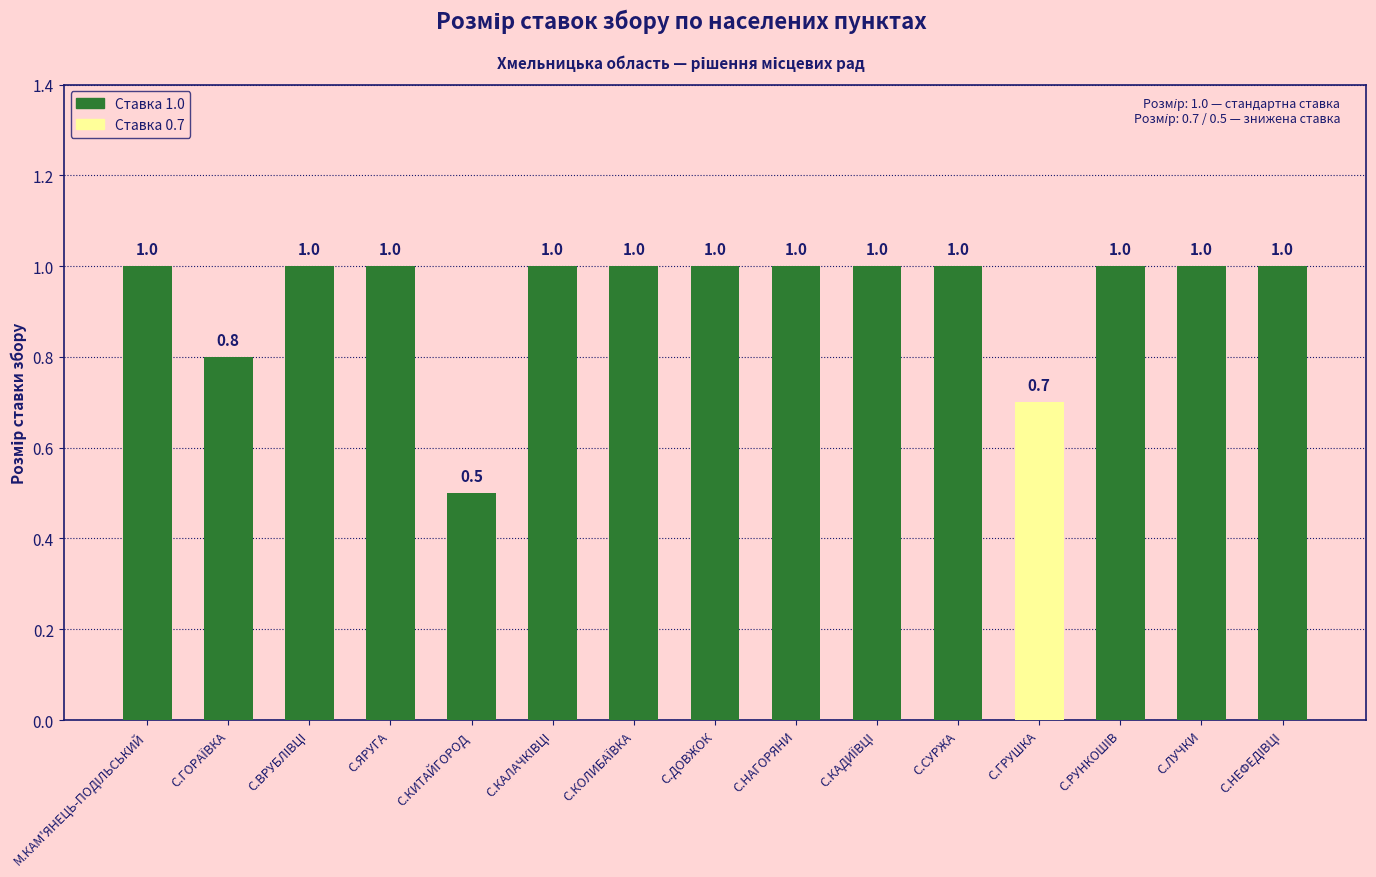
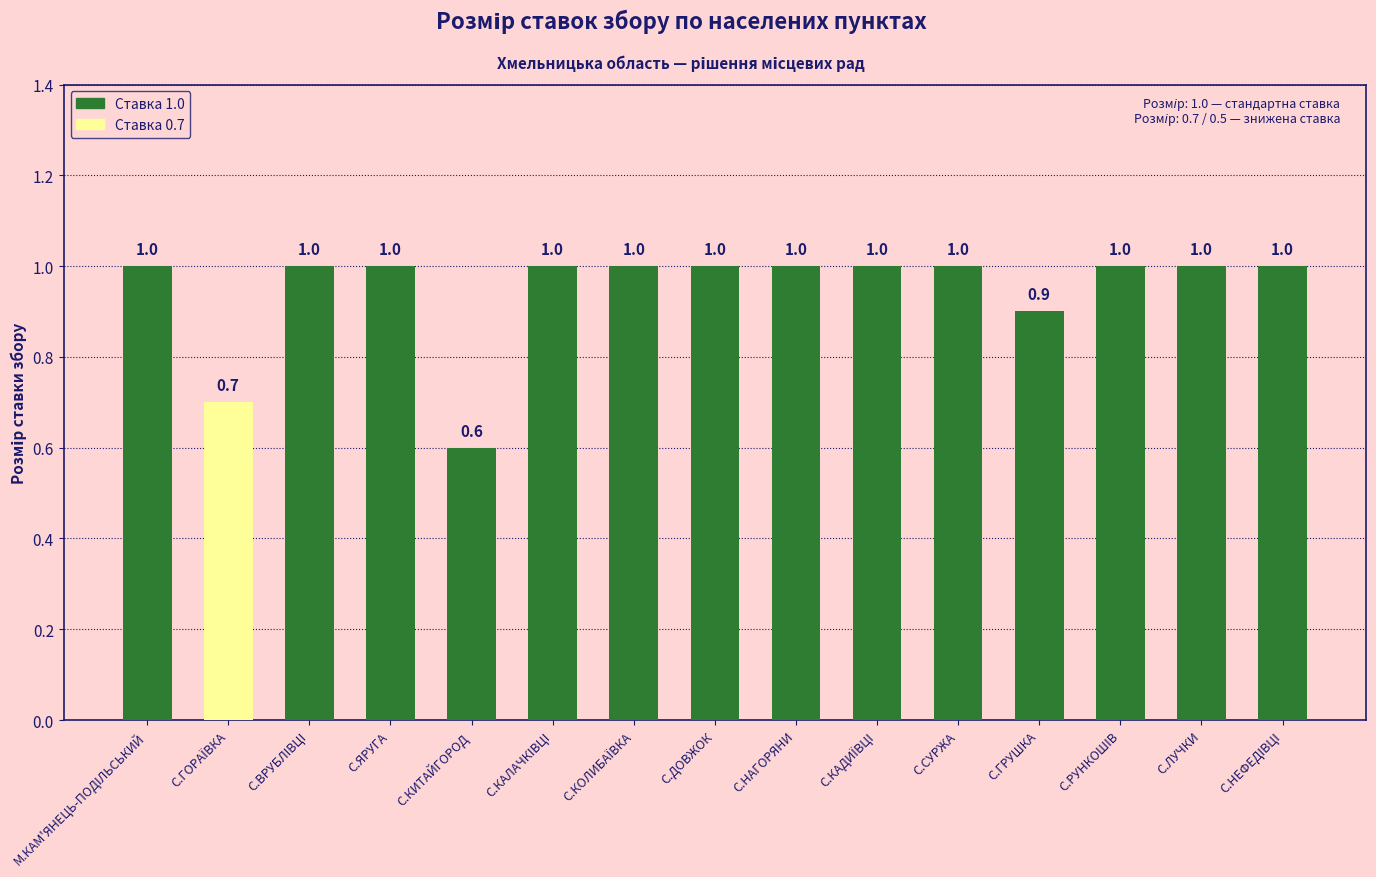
  {
    "М.КАМ'ЯНЕЦЬ-ПОДІЛЬСЬКИЙ": 1.0,
-   "С.ГОРАЇВКА": 0.8,
+   "С.ГОРАЇВКА": 0.7,
    "С.ВРУБЛІВЦІ": 1.0,
    "С.ЯРУГА": 1.0,
-   "С.КИТАЙГОРОД": 0.5,
+   "С.КИТАЙГОРОД": 0.6,
    "С.КАЛАЧКІВЦІ": 1.0,
    "С.КОЛИБАЇВКА": 1.0,
    "С.ДОВЖОК": 1.0,
    "С.НАГОРЯНИ": 1.0,
    "С.КАДИЇВЦІ": 1.0,
    "С.СУРЖА": 1.0,
-   "С.ГРУШКА": 0.7,
+   "С.ГРУШКА": 0.9,
    "С.РУНКОШІВ": 1.0,
    "С.ЛУЧКИ": 1.0,
    "С.НЕФЕДІВЦІ": 1.0
  }
